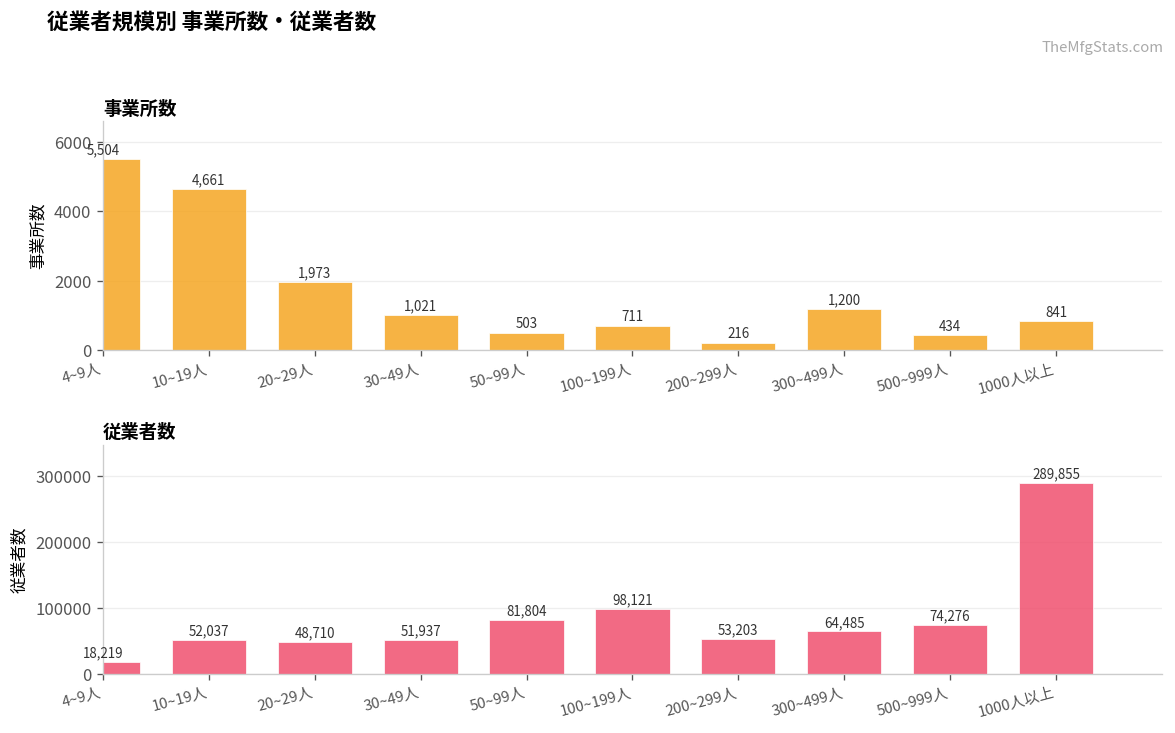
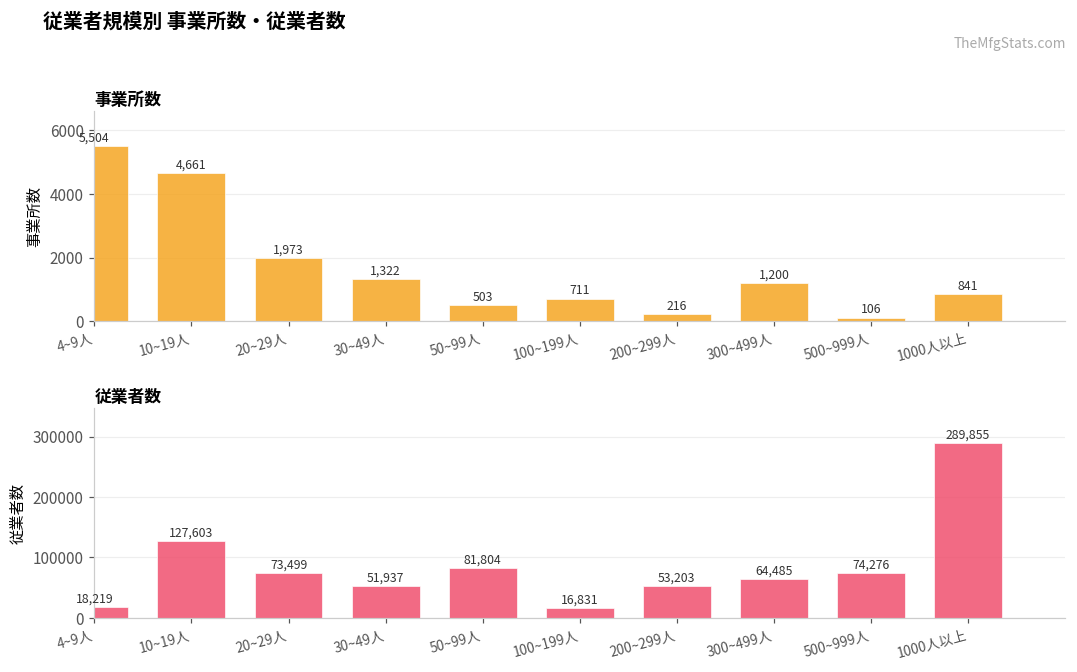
  {
    "事業所数": {
      "4~9人": "5,504",
      "10~19人": "4,661",
      "20~29人": "1,973",
-     "30~49人": "1,021",
+     "30~49人": "1,322",
      "50~99人": "503",
      "100~199人": "711",
      "200~299人": "216",
      "300~499人": "1,200",
-     "500~999人": "434",
+     "500~999人": "106",
      "1000人以上": "841"
    },
    "従業者数": {
      "4~9人": "18,219",
-     "10~19人": "52,037",
-     "20~29人": "48,710",
+     "10~19人": "127,603",
+     "20~29人": "73,499",
      "30~49人": "51,937",
      "50~99人": "81,804",
-     "100~199人": "98,121",
+     "100~199人": "16,831",
      "200~299人": "53,203",
      "300~499人": "64,485",
      "500~999人": "74,276",
      "1000人以上": "289,855"
    }
  }
